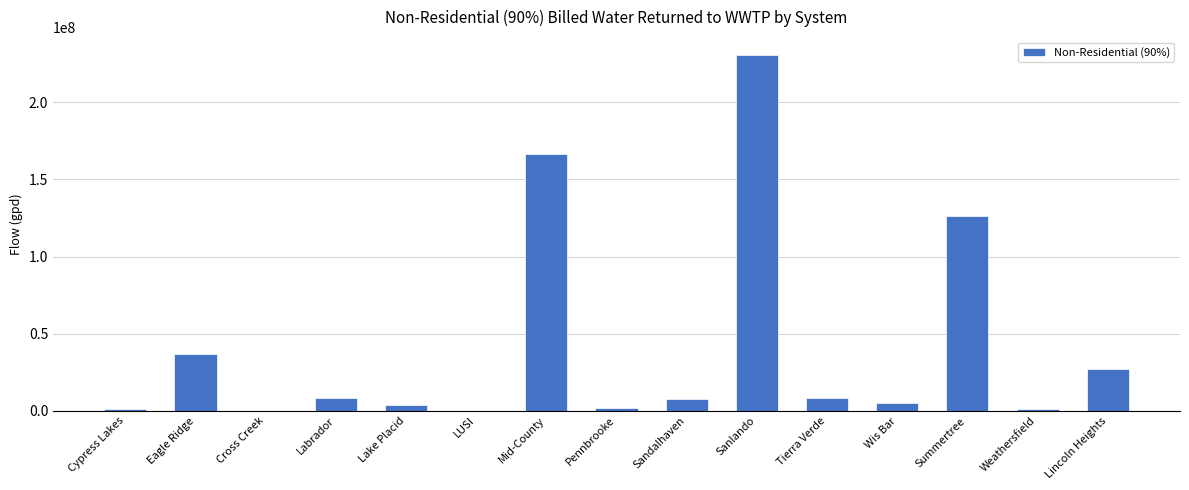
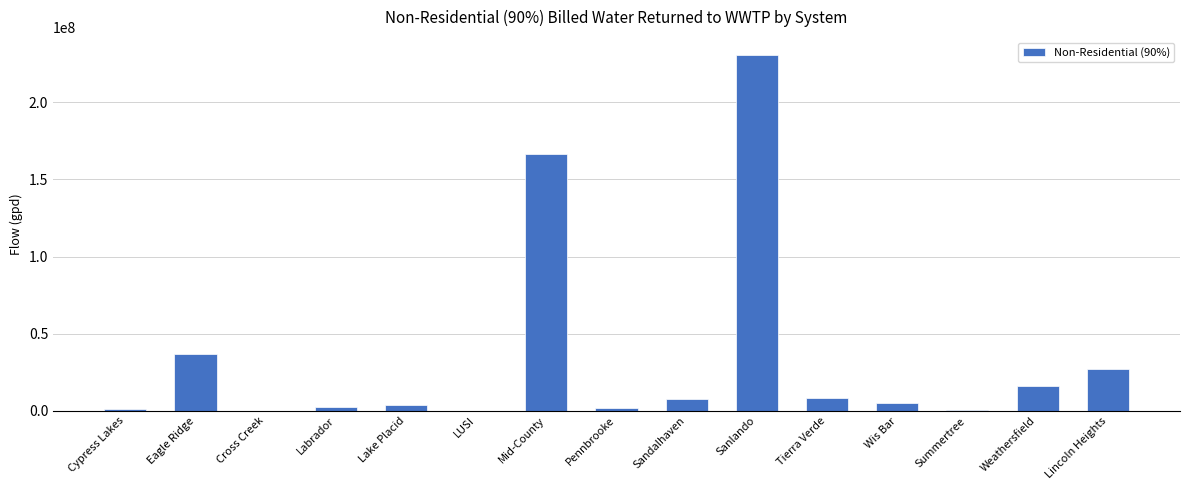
  {
    "Eagle Ridge": 37000000,
    "Cross Creek": 0,
-   "Labrador": 9000000,
+   "Labrador": 3000000,
    "Lake Placid": 4000000,
    "LUSI": 0,
    "Mid-County": 167000000,
    "Pennbrooke": 2000000,
    "Sandalhaven": 8000000,
    "Sanlando": 231000000,
    "Tierra Verde": 8000000,
    "Wis Bar": 5000000,
-   "Summertree": 126000000,
-   "Weathersfield": 1000000,
+   "Summertree": 1000000,
+   "Weathersfield": 16000000,
    "Lincoln Heights": 27000000
  }
